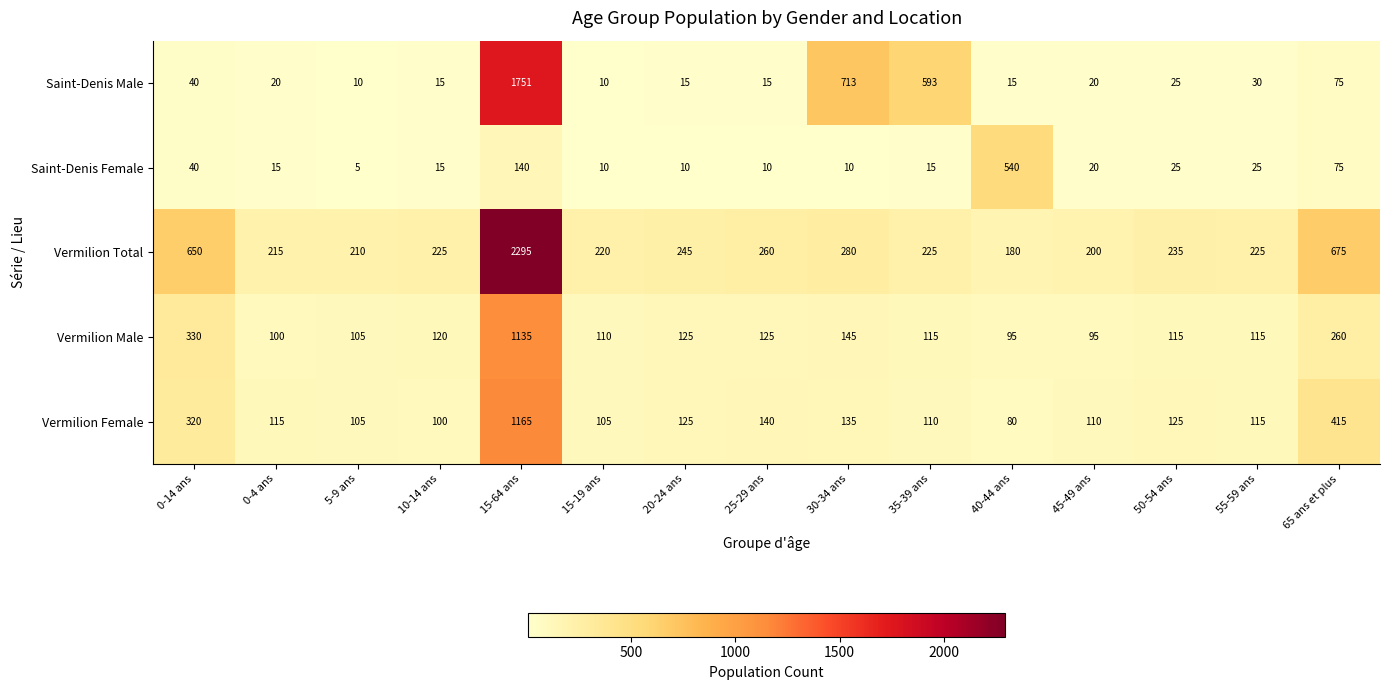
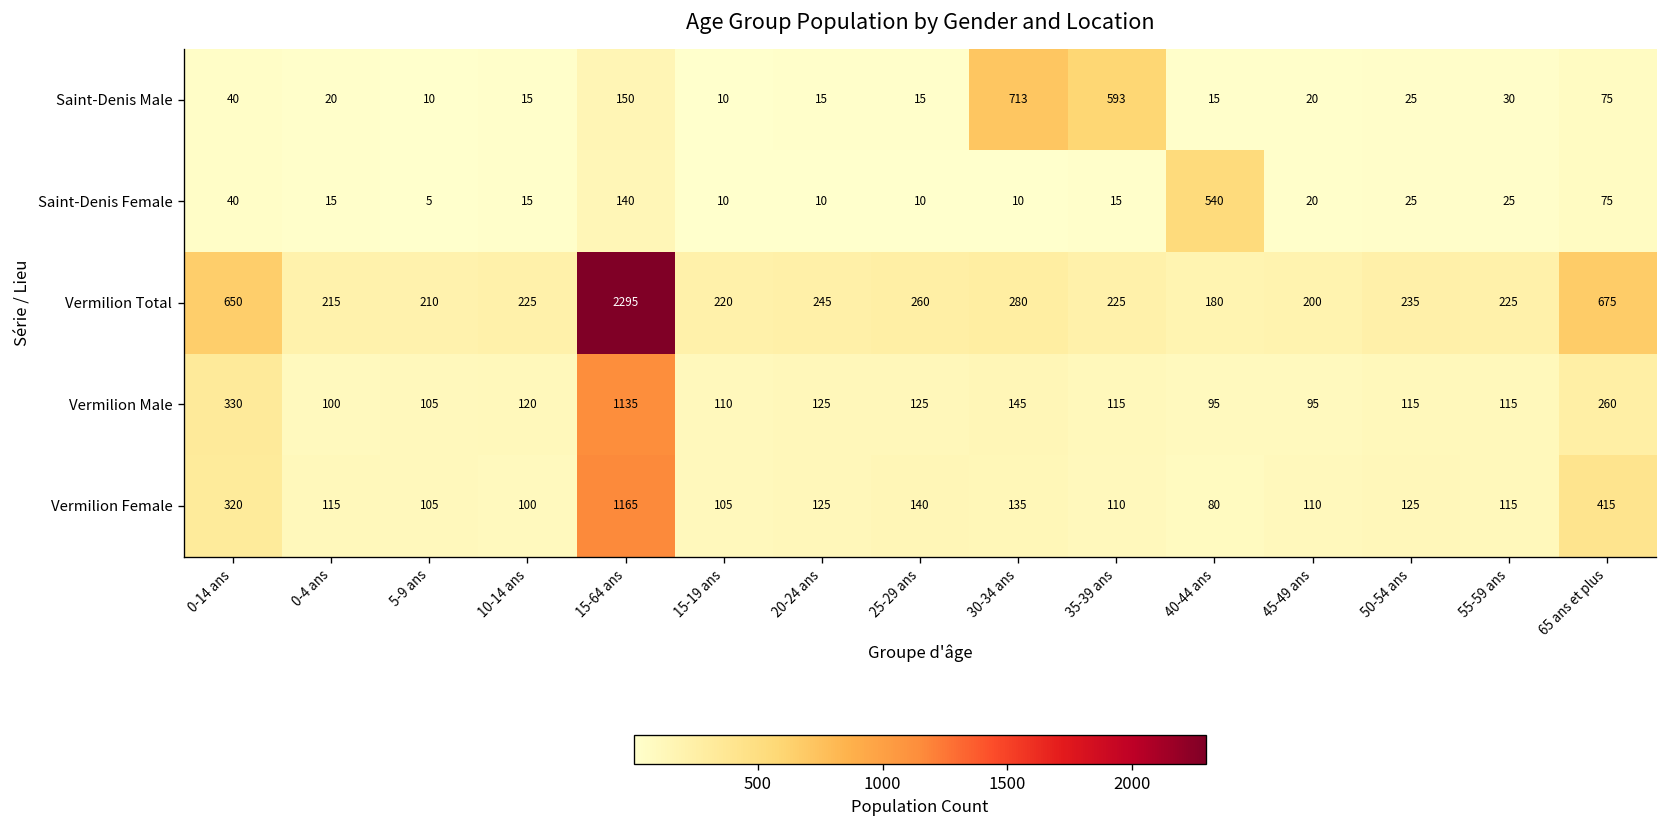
  {
    "Saint-Denis Male": {
      "0-14 ans": 40,
      "0-4 ans": 20,
      "5-9 ans": 10,
      "10-14 ans": 15,
-     "15-64 ans": 1751,
+     "15-64 ans": 150,
      "15-19 ans": 10,
      "20-24 ans": 15,
      "25-29 ans": 15,
      "30-34 ans": 713,
      "35-39 ans": 593,
      "40-44 ans": 15,
      "45-49 ans": 20,
      "50-54 ans": 25,
      "55-59 ans": 30,
      "65 ans et plus": 75
    },
    "Saint-Denis Female": {
      "0-14 ans": 40,
      "0-4 ans": 15,
      "5-9 ans": 5,
      "10-14 ans": 15,
      "15-64 ans": 140,
      "15-19 ans": 10,
      "20-24 ans": 10,
      "25-29 ans": 10,
      "30-34 ans": 10,
      "35-39 ans": 15,
      "40-44 ans": 540,
      "45-49 ans": 20,
      "50-54 ans": 25,
      "55-59 ans": 25,
      "65 ans et plus": 75
    },
    "Vermilion Total": {
      "0-14 ans": 650,
      "0-4 ans": 215,
      "5-9 ans": 210,
      "10-14 ans": 225,
      "15-64 ans": 2295,
      "15-19 ans": 220,
      "20-24 ans": 245,
      "25-29 ans": 260,
      "30-34 ans": 280,
      "35-39 ans": 225,
      "40-44 ans": 180,
      "45-49 ans": 200,
      "50-54 ans": 235,
      "55-59 ans": 225,
      "65 ans et plus": 675
    },
    "Vermilion Male": {
      "0-14 ans": 330,
      "0-4 ans": 100,
      "5-9 ans": 105,
      "10-14 ans": 120,
      "15-64 ans": 1135,
      "15-19 ans": 110,
      "20-24 ans": 125,
      "25-29 ans": 125,
      "30-34 ans": 145,
      "35-39 ans": 115,
      "40-44 ans": 95,
      "45-49 ans": 95,
      "50-54 ans": 115,
      "55-59 ans": 115,
      "65 ans et plus": 260
    },
    "Vermilion Female": {
      "0-14 ans": 320,
      "0-4 ans": 115,
      "5-9 ans": 105,
      "10-14 ans": 100,
      "15-64 ans": 1165,
      "15-19 ans": 105,
      "20-24 ans": 125,
      "25-29 ans": 140,
      "30-34 ans": 135,
      "35-39 ans": 110,
      "40-44 ans": 80,
      "45-49 ans": 110,
      "50-54 ans": 125,
      "55-59 ans": 115,
      "65 ans et plus": 415
    }
  }
